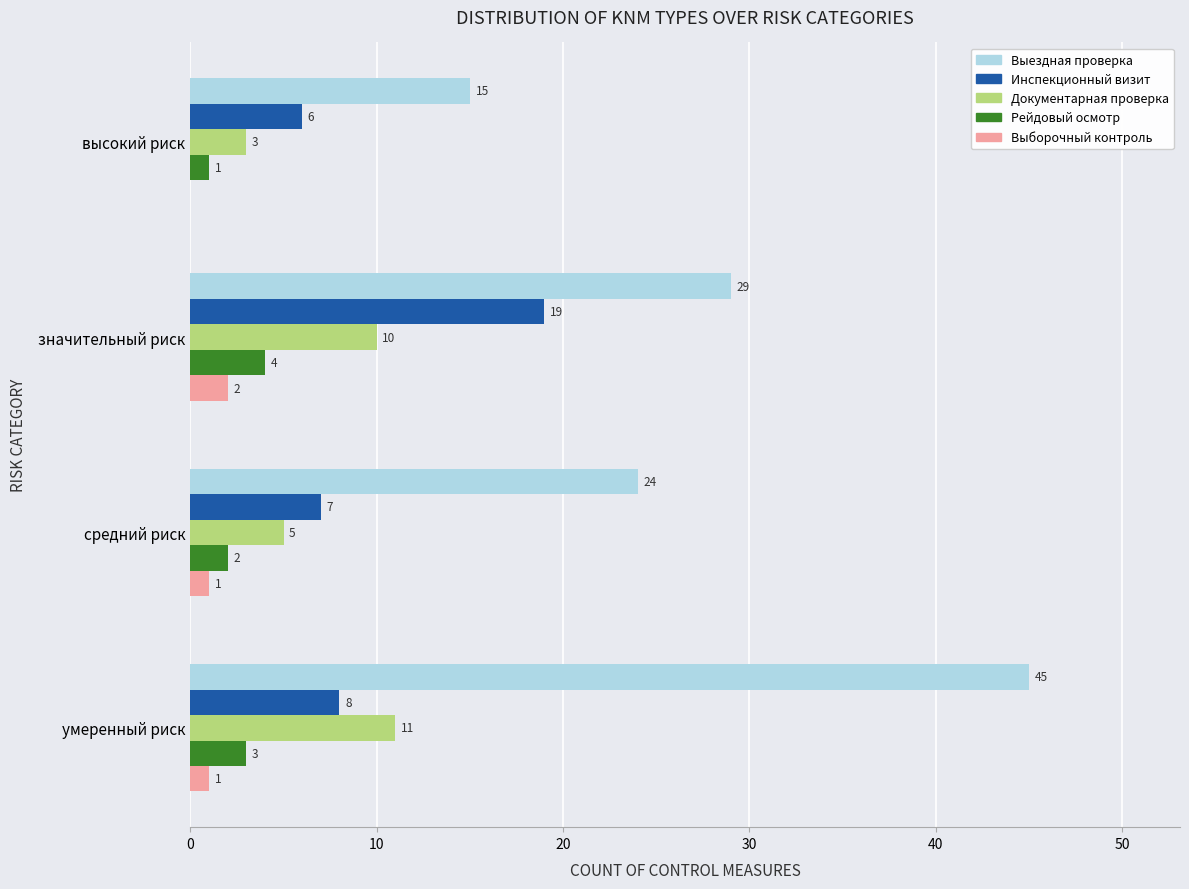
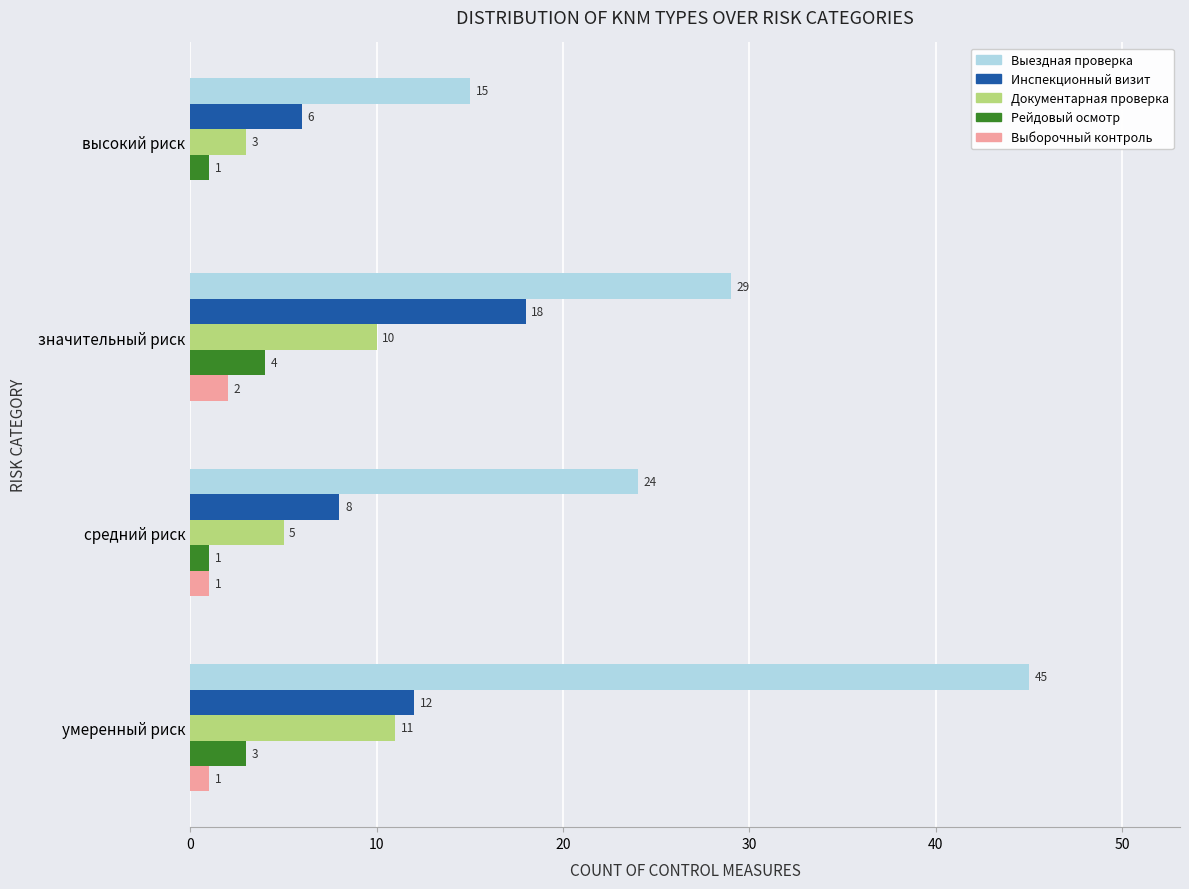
  {
    "Выездная проверка": {
      "высокий риск": 15,
      "значительный риск": 29,
      "средний риск": 24,
      "умеренный риск": 45
    },
    "Инспекционный визит": {
      "высокий риск": 6,
-     "значительный риск": 19,
-     "средний риск": 7,
-     "умеренный риск": 8
+     "значительный риск": 18,
+     "средний риск": 8,
+     "умеренный риск": 12
    },
    "Документарная проверка": {
      "высокий риск": 3,
      "значительный риск": 10,
      "средний риск": 5,
      "умеренный риск": 11
    },
    "Рейдовый осмотр": {
      "высокий риск": 1,
      "значительный риск": 4,
-     "средний риск": 2,
+     "средний риск": 1,
      "умеренный риск": 3
    },
    "Выборочный контроль": {
      "значительный риск": 2,
      "средний риск": 1,
      "умеренный риск": 1
    }
  }
